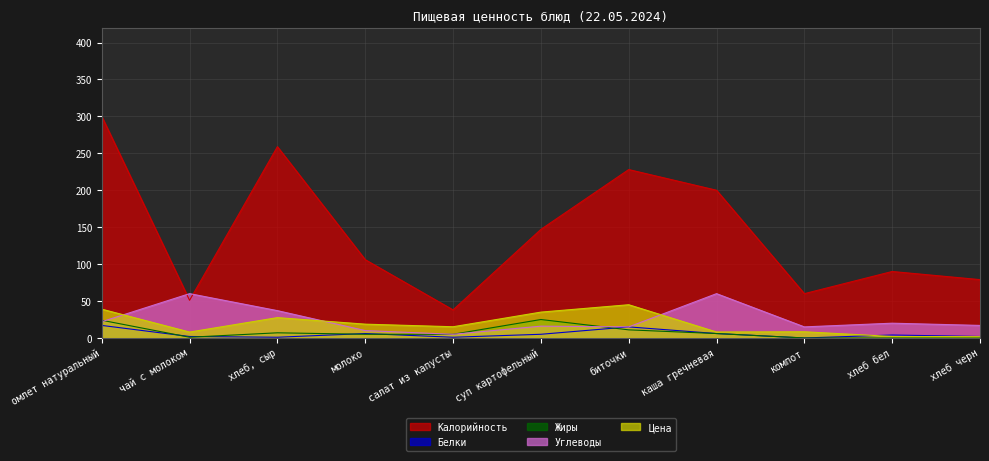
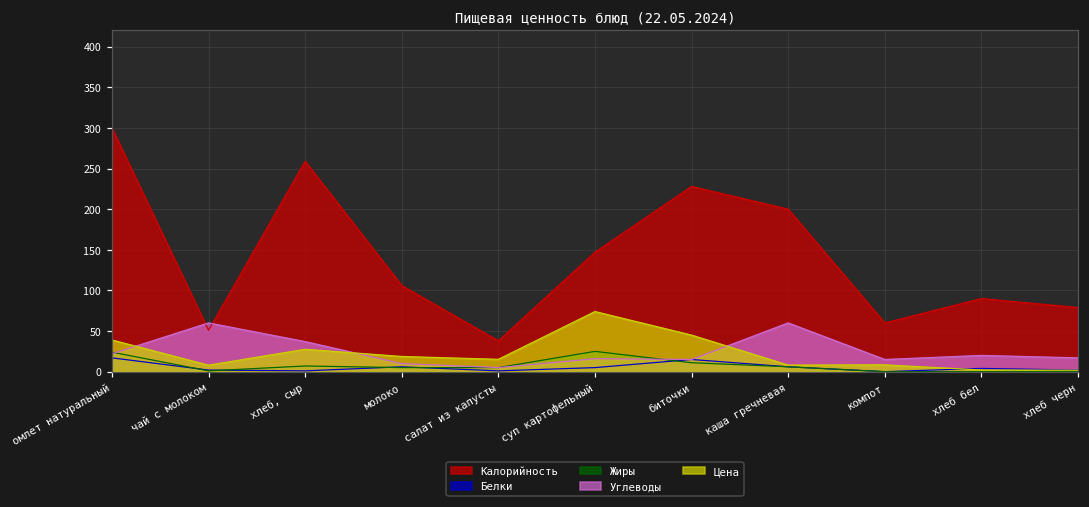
  {
    "Калорийность": {
      "омлет натуральный": 300,
      "чай с молоком": 50,
      "хлеб, сыр": 260,
      "молоко": 110,
      "салат из капусты": 40,
      "суп картофельный": 150,
      "биточки": 230,
      "каша гречневая": 200,
      "компот": 60,
      "хлеб бел": 90,
      "хлеб черн": 80
    },
    "Белки": {
      "омлет натуральный": 20,
      "хлеб, сыр": 0,
      "салат из капусты": 0,
      "суп картофельный": 10
    },
    "Жиры": {
      "хлеб, сыр": 10,
      "суп картофельный": 30,
      "биточки": 10
    },
    "Углеводы": {
      "чай с молоком": 60,
      "хлеб, сыр": 40,
      "молоко": 10,
      "суп картофельный": 20,
      "каша гречневая": 60,
      "компот": 20,
      "хлеб бел": 20,
      "хлеб черн": 20
    },
    "Цена": {
      "омлет натуральный": 40,
      "чай с молоком": 10,
      "хлеб, сыр": 30,
      "молоко": 20,
      "салат из капусты": 20,
-     "суп картофельный": 40,
+     "суп картофельный": 70,
      "биточки": 50,
      "компот": 10
    }
  }
